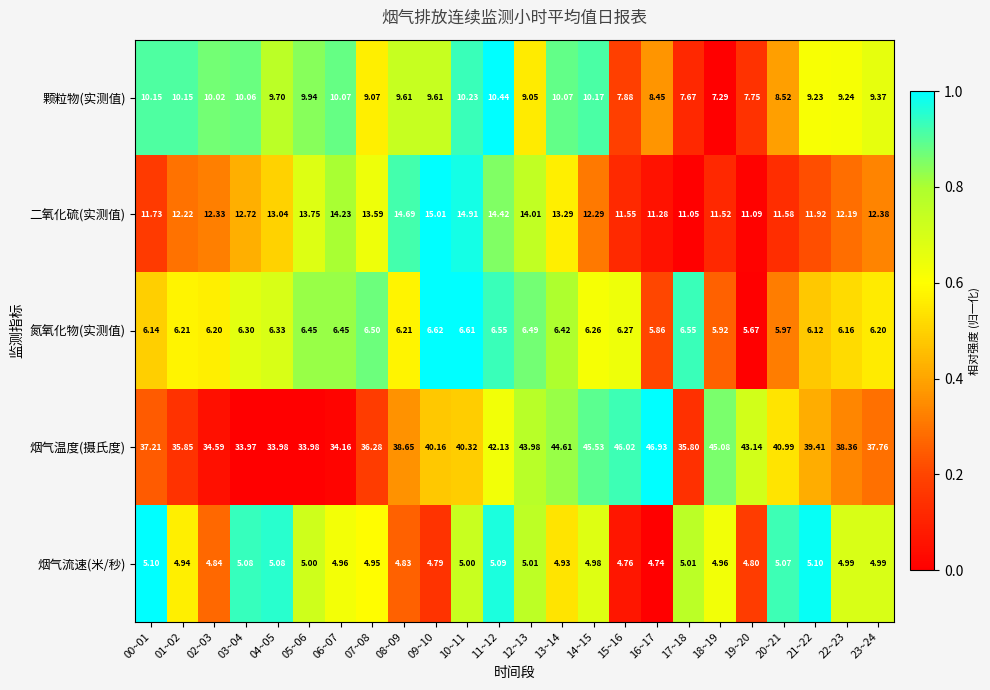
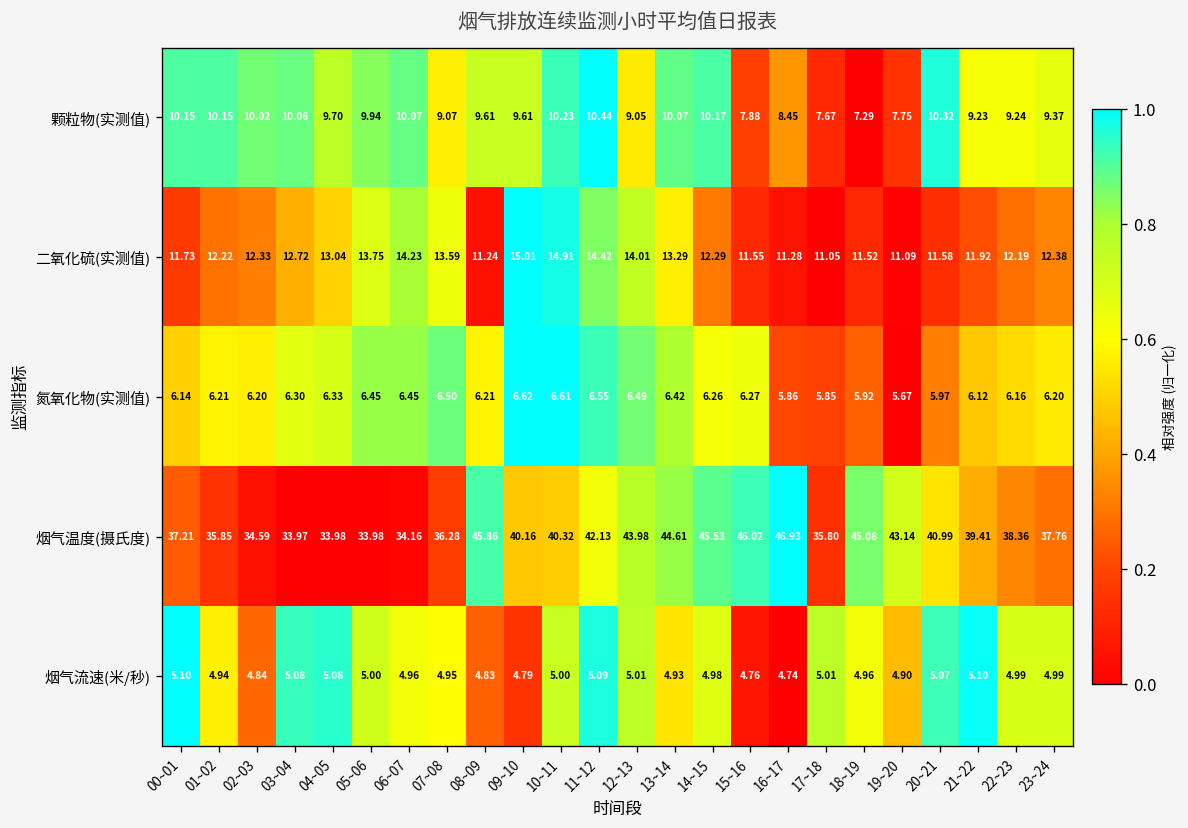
  {
    "颗粒物(实测值)": {
      "00~01": 10.15,
      "01~02": 10.15,
      "02~03": 10.02,
      "03~04": 10.06,
      "04~05": 9.70,
      "05~06": 9.94,
      "06~07": 10.07,
      "07~08": 9.07,
      "08~09": 9.61,
      "09~10": 9.61,
      "10~11": 10.23,
      "11~12": 10.44,
      "12~13": 9.05,
      "13~14": 10.07,
      "14~15": 10.17,
      "15~16": 7.88,
      "16~17": 8.45,
      "17~18": 7.67,
      "18~19": 7.29,
      "19~20": 7.75,
-     "20~21": 8.52,
+     "20~21": 10.32,
      "21~22": 9.23,
      "22~23": 9.24,
      "23~24": 9.37
    },
    "二氧化硫(实测值)": {
      "00~01": 11.73,
      "01~02": 12.22,
      "02~03": 12.33,
      "03~04": 12.72,
      "04~05": 13.04,
      "05~06": 13.75,
      "06~07": 14.23,
      "07~08": 13.59,
-     "08~09": 14.69,
+     "08~09": 11.24,
      "09~10": 15.01,
      "10~11": 14.91,
      "11~12": 14.42,
      "12~13": 14.01,
      "13~14": 13.29,
      "14~15": 12.29,
      "15~16": 11.55,
      "16~17": 11.28,
      "17~18": 11.05,
      "18~19": 11.52,
      "19~20": 11.09,
      "20~21": 11.58,
      "21~22": 11.92,
      "22~23": 12.19,
      "23~24": 12.38
    },
    "氮氧化物(实测值)": {
      "00~01": 6.14,
      "01~02": 6.21,
      "02~03": 6.20,
      "03~04": 6.30,
      "04~05": 6.33,
      "05~06": 6.45,
      "06~07": 6.45,
      "07~08": 6.50,
      "08~09": 6.21,
      "09~10": 6.62,
      "10~11": 6.61,
      "11~12": 6.55,
      "12~13": 6.49,
      "13~14": 6.42,
      "14~15": 6.26,
      "15~16": 6.27,
      "16~17": 5.86,
-     "17~18": 6.55,
+     "17~18": 5.85,
      "18~19": 5.92,
      "19~20": 5.67,
      "20~21": 5.97,
      "21~22": 6.12,
      "22~23": 6.16,
      "23~24": 6.20
    },
    "烟气温度(摄氏度)": {
      "00~01": 37.21,
      "01~02": 35.85,
      "02~03": 34.59,
      "03~04": 33.97,
      "04~05": 33.98,
      "05~06": 33.98,
      "06~07": 34.16,
      "07~08": 36.28,
-     "08~09": 38.65,
+     "08~09": 45.86,
      "09~10": 40.16,
      "10~11": 40.32,
      "11~12": 42.13,
      "12~13": 43.98,
      "13~14": 44.61,
      "14~15": 45.53,
      "15~16": 46.02,
      "16~17": 46.93,
      "17~18": 35.80,
      "18~19": 45.08,
      "19~20": 43.14,
      "20~21": 40.99,
      "21~22": 39.41,
      "22~23": 38.36,
      "23~24": 37.76
    },
    "烟气流速(米/秒)": {
      "00~01": 5.10,
      "01~02": 4.94,
      "02~03": 4.84,
      "03~04": 5.08,
      "04~05": 5.08,
      "05~06": 5.00,
      "06~07": 4.96,
      "07~08": 4.95,
      "08~09": 4.83,
      "09~10": 4.79,
      "10~11": 5.00,
      "11~12": 5.09,
      "12~13": 5.01,
      "13~14": 4.93,
      "14~15": 4.98,
      "15~16": 4.76,
      "16~17": 4.74,
      "17~18": 5.01,
      "18~19": 4.96,
-     "19~20": 4.80,
+     "19~20": 4.90,
      "20~21": 5.07,
      "21~22": 5.10,
      "22~23": 4.99,
      "23~24": 4.99
    }
  }
